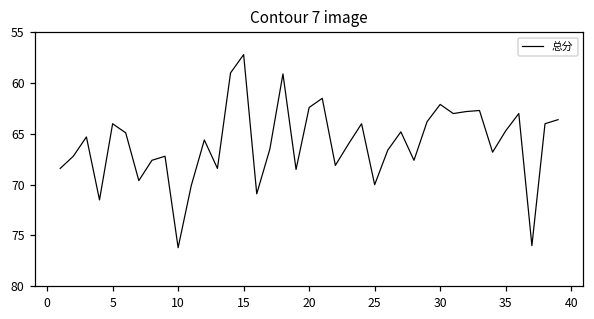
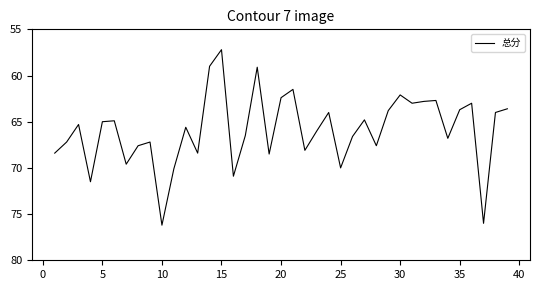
  {
-   "5": 64,
+   "5": 65,
    "10": 76,
    "15": 57,
    "20": 62,
    "25": 70,
    "30": 62,
-   "35": 65
+   "35": 64
  }
